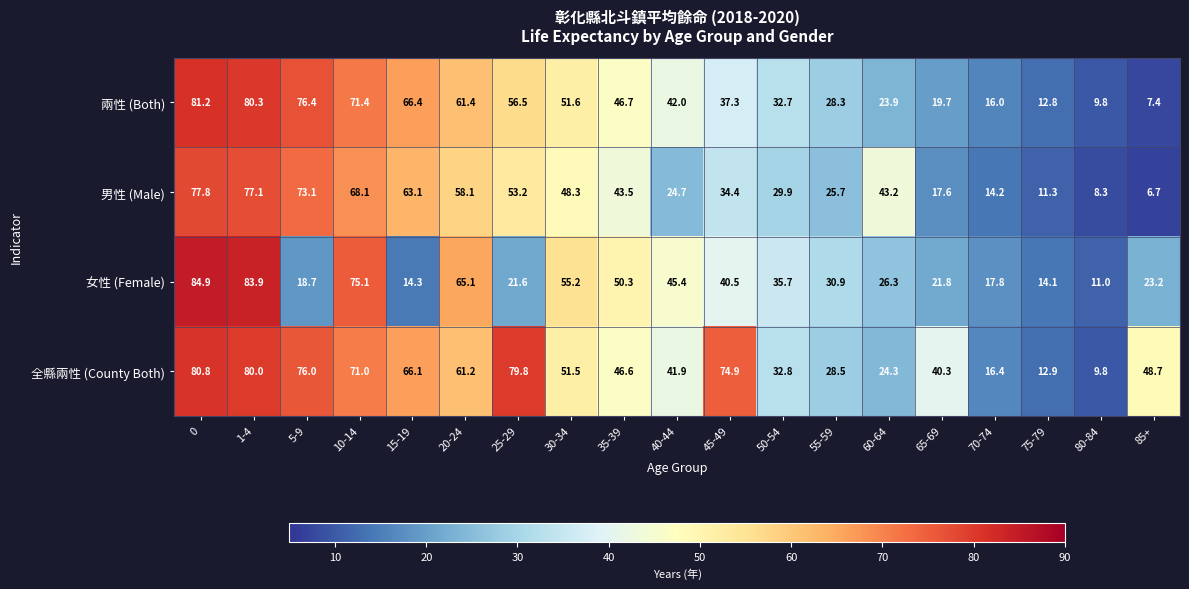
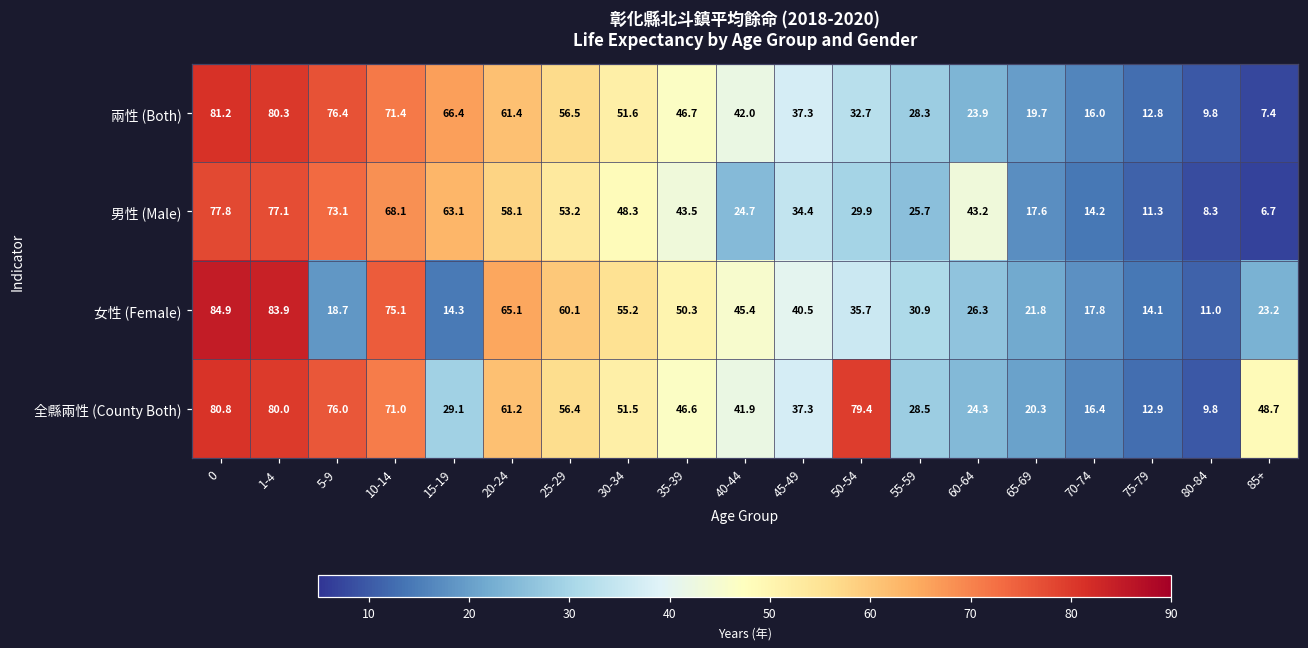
  {
    "兩性 (Both)": {
      "0": 81.2,
      "1-4": 80.3,
      "5-9": 76.4,
      "10-14": 71.4,
      "15-19": 66.4,
      "20-24": 61.4,
      "25-29": 56.5,
      "30-34": 51.6,
      "35-39": 46.7,
      "40-44": 42.0,
      "45-49": 37.3,
      "50-54": 32.7,
      "55-59": 28.3,
      "60-64": 23.9,
      "65-69": 19.7,
      "70-74": 16.0,
      "75-79": 12.8,
      "80-84": 9.8,
      "85+": 7.4
    },
    "男性 (Male)": {
      "0": 77.8,
      "1-4": 77.1,
      "5-9": 73.1,
      "10-14": 68.1,
      "15-19": 63.1,
      "20-24": 58.1,
      "25-29": 53.2,
      "30-34": 48.3,
      "35-39": 43.5,
      "40-44": 24.7,
      "45-49": 34.4,
      "50-54": 29.9,
      "55-59": 25.7,
      "60-64": 43.2,
      "65-69": 17.6,
      "70-74": 14.2,
      "75-79": 11.3,
      "80-84": 8.3,
      "85+": 6.7
    },
    "女性 (Female)": {
      "0": 84.9,
      "1-4": 83.9,
      "5-9": 18.7,
      "10-14": 75.1,
      "15-19": 14.3,
      "20-24": 65.1,
-     "25-29": 21.6,
+     "25-29": 60.1,
      "30-34": 55.2,
      "35-39": 50.3,
      "40-44": 45.4,
      "45-49": 40.5,
      "50-54": 35.7,
      "55-59": 30.9,
      "60-64": 26.3,
      "65-69": 21.8,
      "70-74": 17.8,
      "75-79": 14.1,
      "80-84": 11.0,
      "85+": 23.2
    },
    "全縣兩性 (County Both)": {
      "0": 80.8,
      "1-4": 80.0,
      "5-9": 76.0,
      "10-14": 71.0,
-     "15-19": 66.1,
+     "15-19": 29.1,
      "20-24": 61.2,
-     "25-29": 79.8,
+     "25-29": 56.4,
      "30-34": 51.5,
      "35-39": 46.6,
      "40-44": 41.9,
-     "45-49": 74.9,
-     "50-54": 32.8,
+     "45-49": 37.3,
+     "50-54": 79.4,
      "55-59": 28.5,
      "60-64": 24.3,
-     "65-69": 40.3,
+     "65-69": 20.3,
      "70-74": 16.4,
      "75-79": 12.9,
      "80-84": 9.8,
      "85+": 48.7
    }
  }
